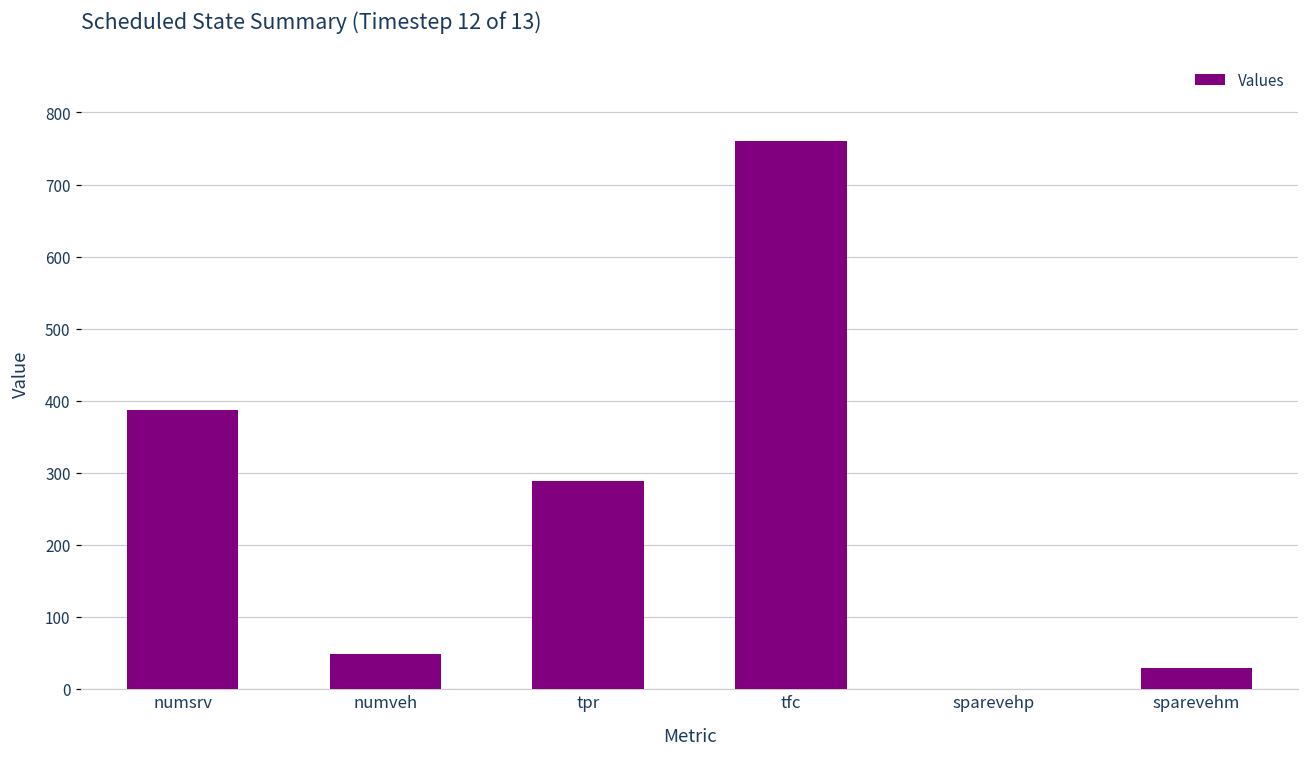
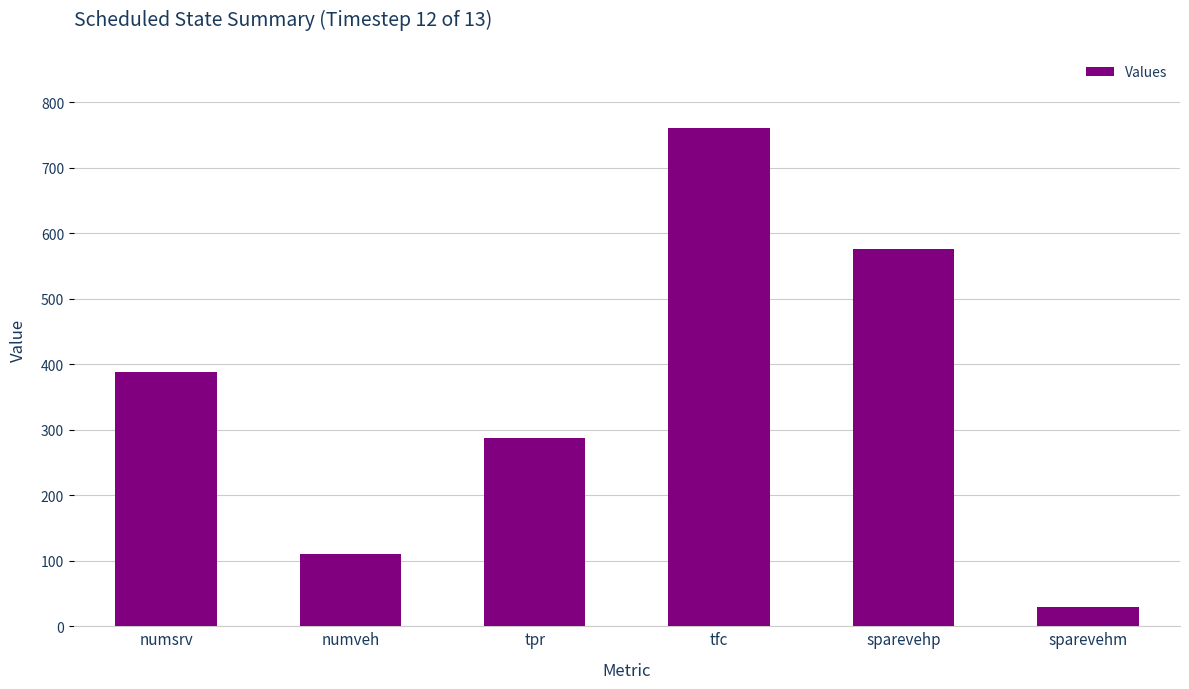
  {
    "numsrv": 390,
-   "numveh": 50,
+   "numveh": 110,
    "tpr": 290,
    "tfc": 760,
-   "sparevehp": 0,
+   "sparevehp": 580,
    "sparevehm": 30
  }
